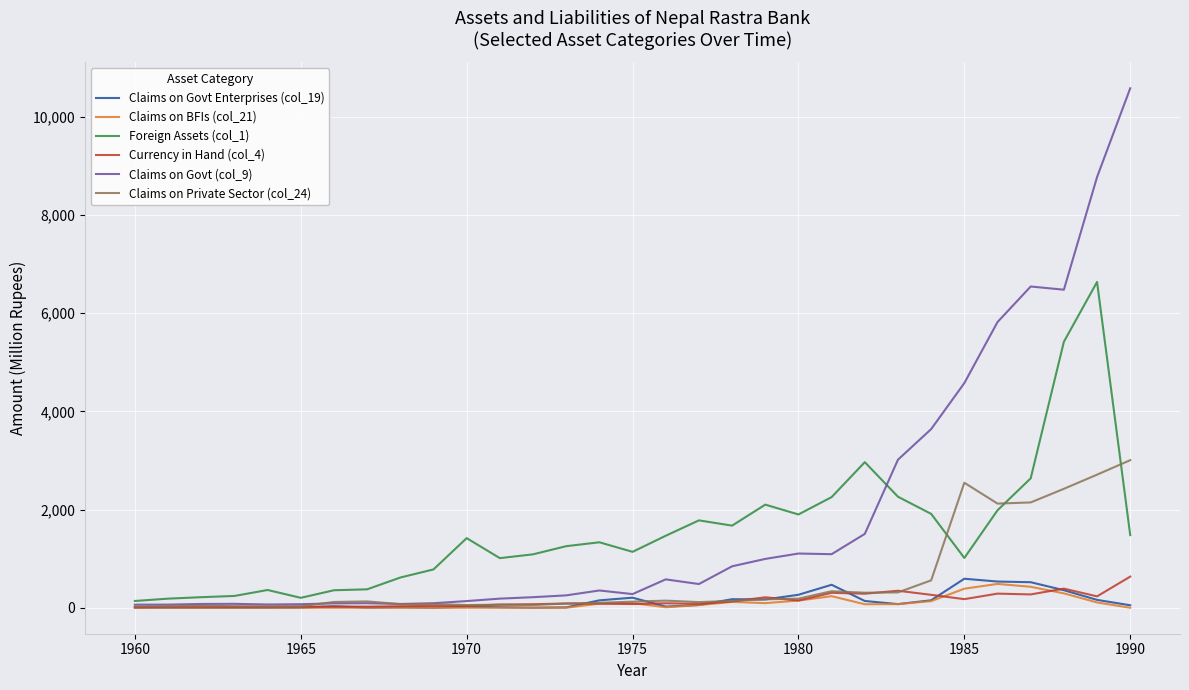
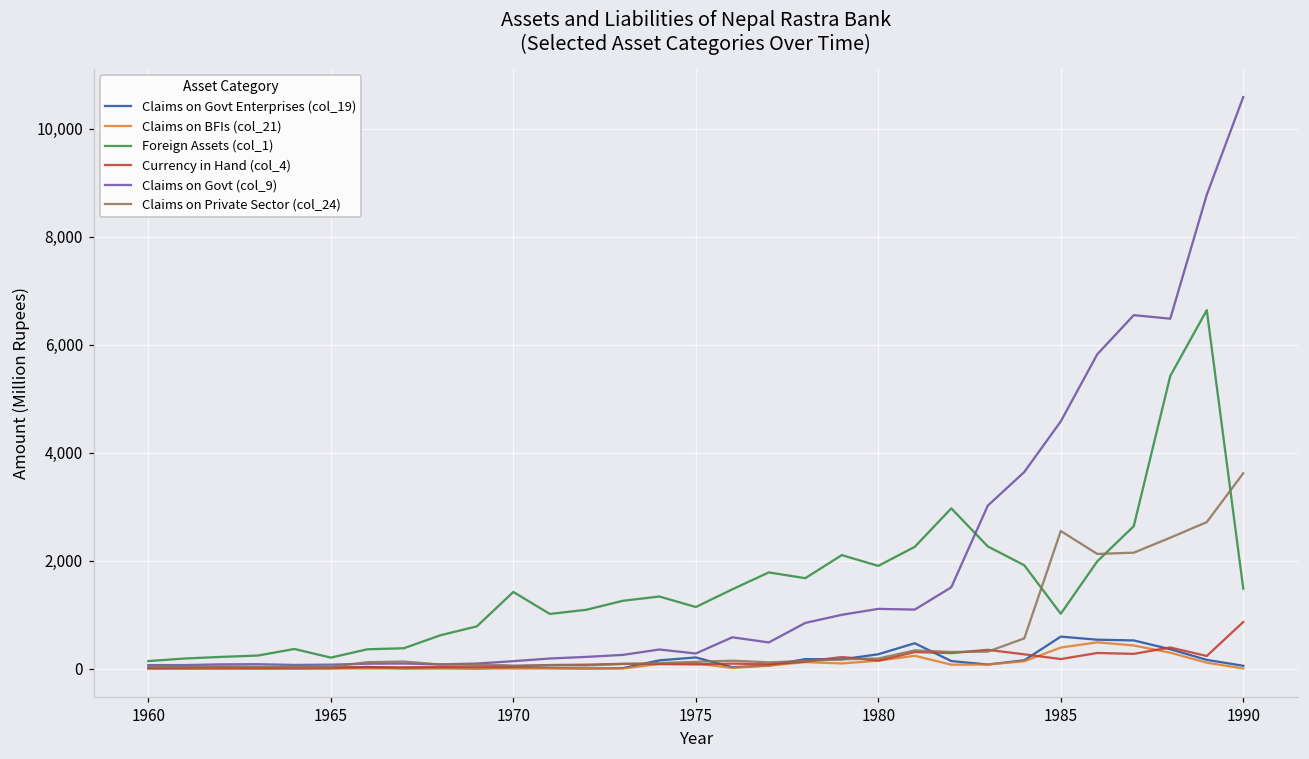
  {
    "Claims on Govt Enterprises (col_19)": {
      "1975": "200",
      "1980": "300",
      "1985": "600"
    },
    "Claims on BFIs (col_21)": {
      "1985": "400"
    },
    "Foreign Assets (col_1)": {
      "1960": "100",
      "1965": "200",
      "1970": "1,400",
      "1975": "1,100",
      "1980": "1,900",
      "1985": "1,000",
      "1990": "1,500"
    },
    "Currency in Hand (col_4)": {
      "1985": "200",
-     "1990": "600"
+     "1990": "900"
    },
    "Claims on Govt (col_9)": {
      "1970": "100",
      "1975": "300",
      "1980": "1,100",
      "1985": "4,600",
      "1990": "10,600"
    },
    "Claims on Private Sector (col_24)": {
      "1985": "2,500",
-     "1990": "3,000"
+     "1990": "3,600"
    }
  }
